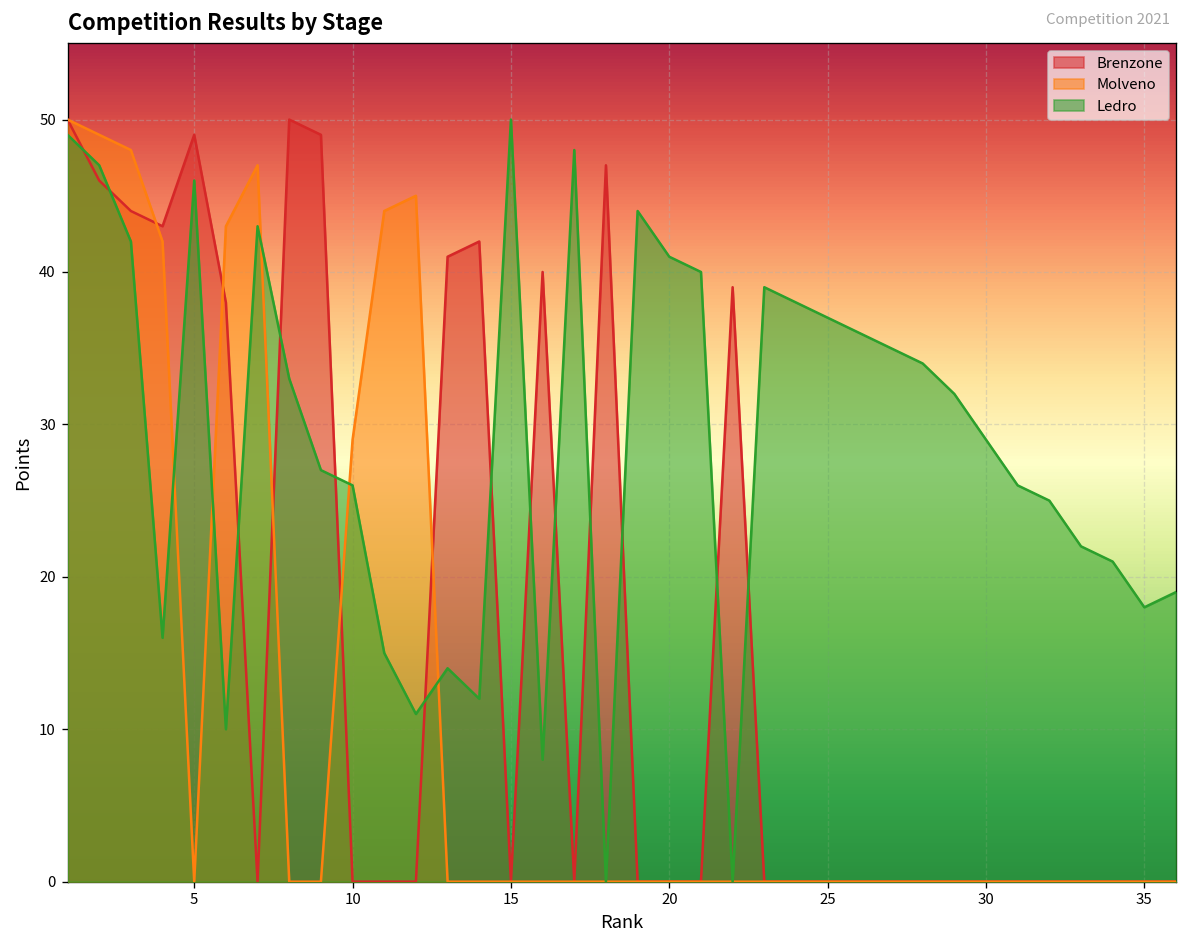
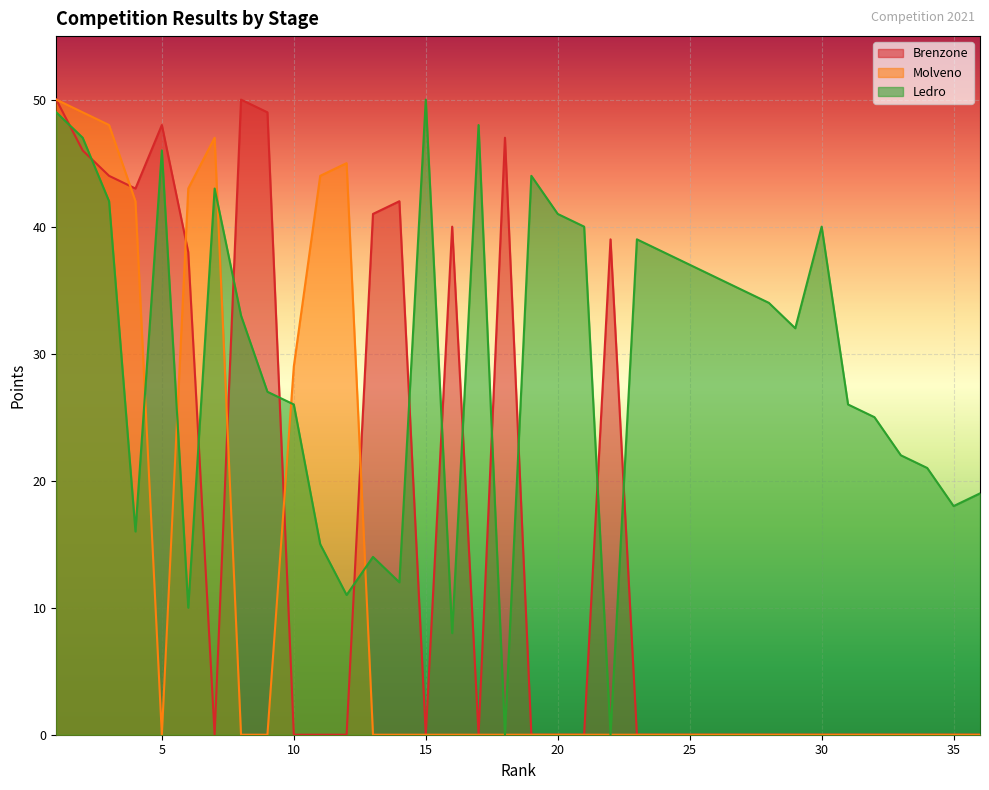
  {
    "Brenzone": {
-     "5": 49,
+     "5": 48,
      "10": 0
    },
    "Molveno": {
      "5": 0,
      "10": 29
    },
    "Ledro": {
      "5": 46,
      "10": 26,
      "15": 50,
      "20": 41,
      "25": 37,
-     "30": 29,
+     "30": 40,
      "35": 18
    }
  }
